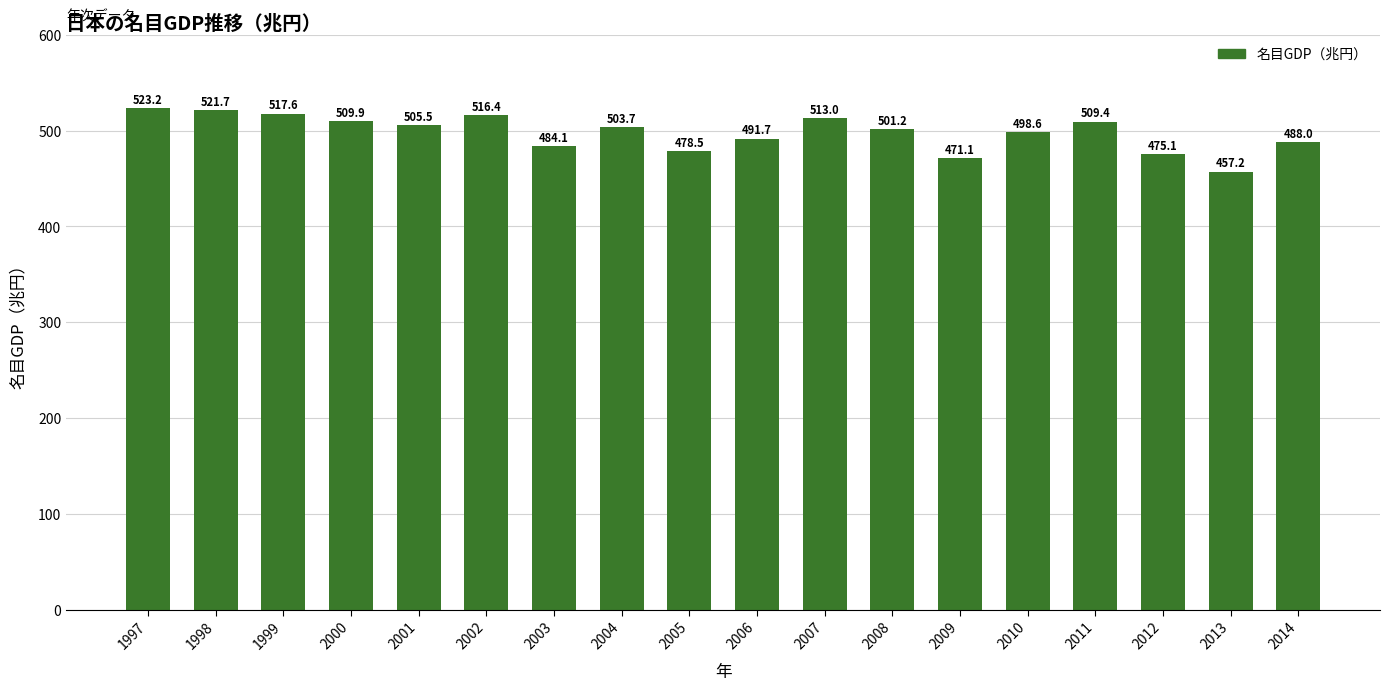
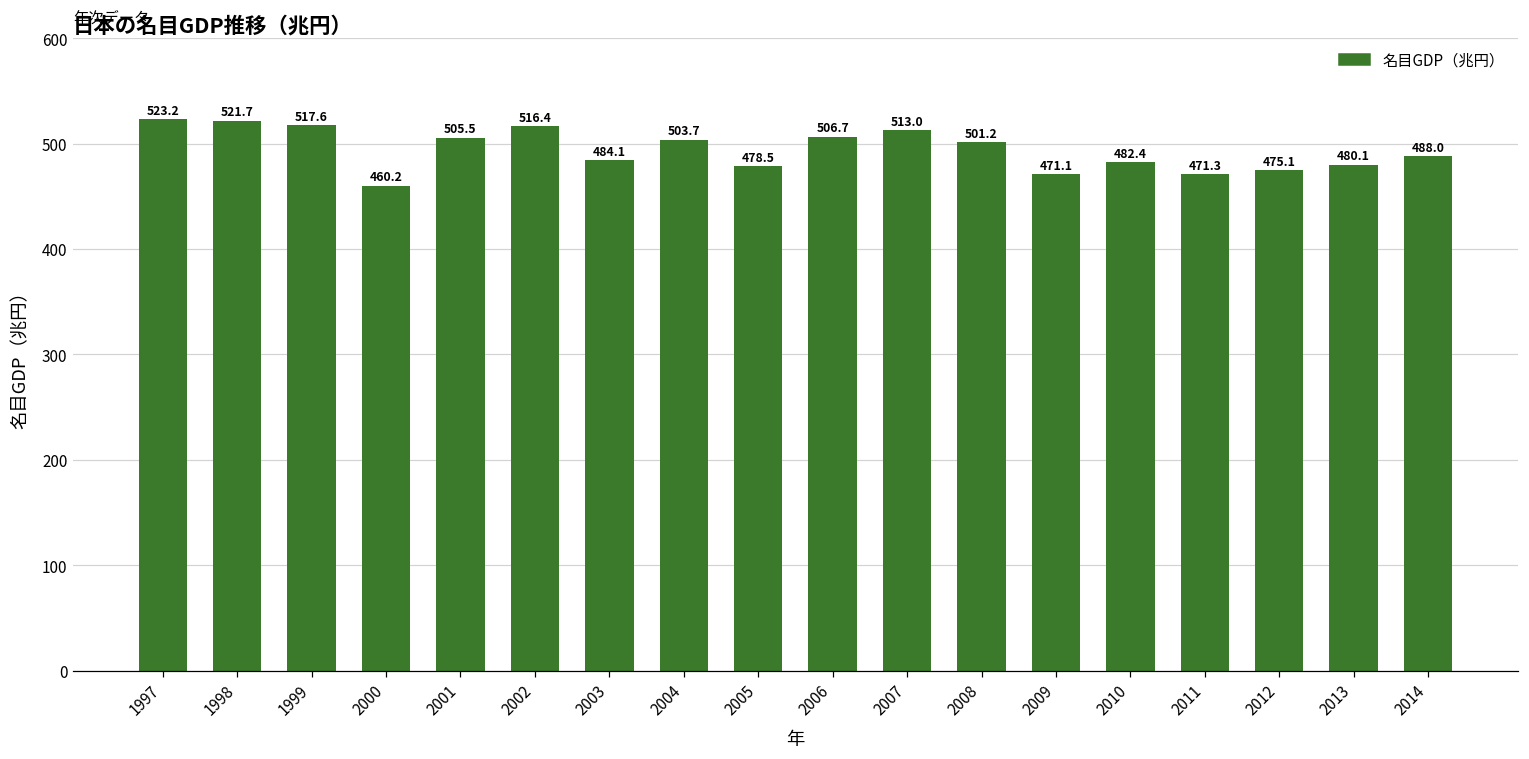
  {
    "1997": 523.2,
    "1998": 521.7,
    "1999": 517.6,
-   "2000": 509.9,
+   "2000": 460.2,
    "2001": 505.5,
    "2002": 516.4,
    "2003": 484.1,
    "2004": 503.7,
    "2005": 478.5,
-   "2006": 491.7,
+   "2006": 506.7,
    "2007": 513.0,
    "2008": 501.2,
    "2009": 471.1,
-   "2010": 498.6,
-   "2011": 509.4,
+   "2010": 482.4,
+   "2011": 471.3,
    "2012": 475.1,
-   "2013": 457.2,
+   "2013": 480.1,
    "2014": 488.0
  }
